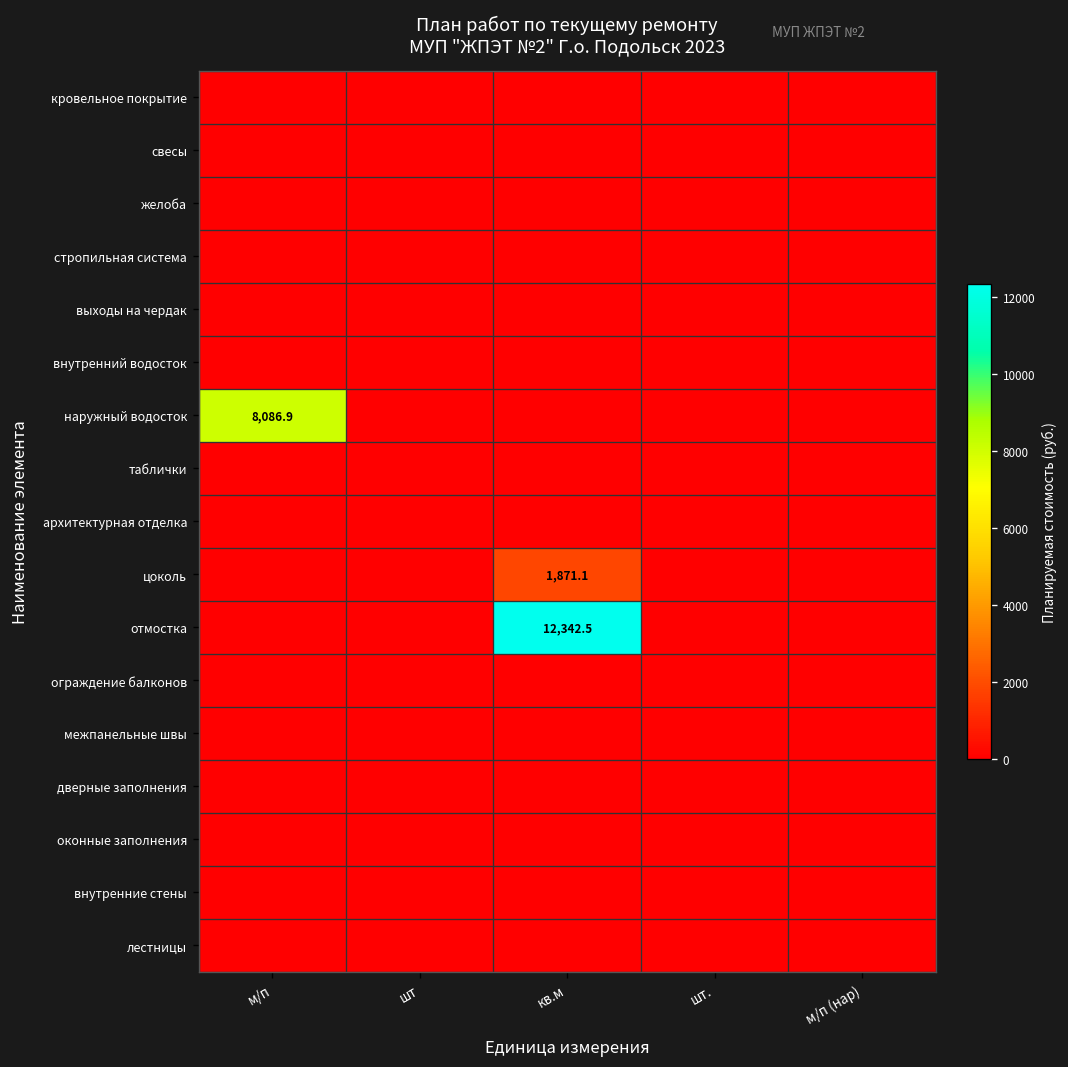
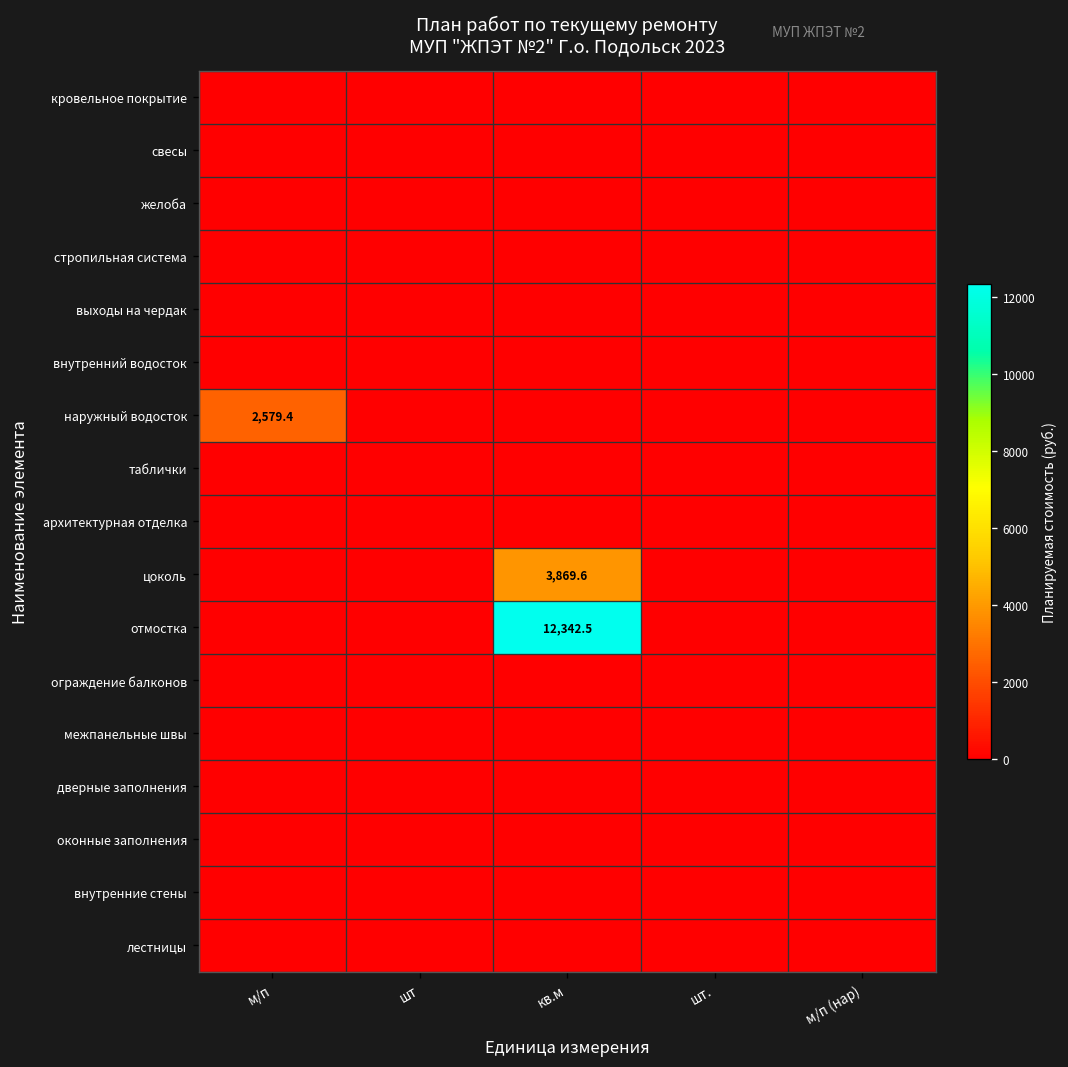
  {
    "наружный водосток": {
-     "м/п": "8,086.9"
+     "м/п": "2,579.4"
    },
    "цоколь": {
-     "кв.м": "1,871.1"
+     "кв.м": "3,869.6"
    },
    "отмостка": {
      "кв.м": "12,342.5"
    }
  }
